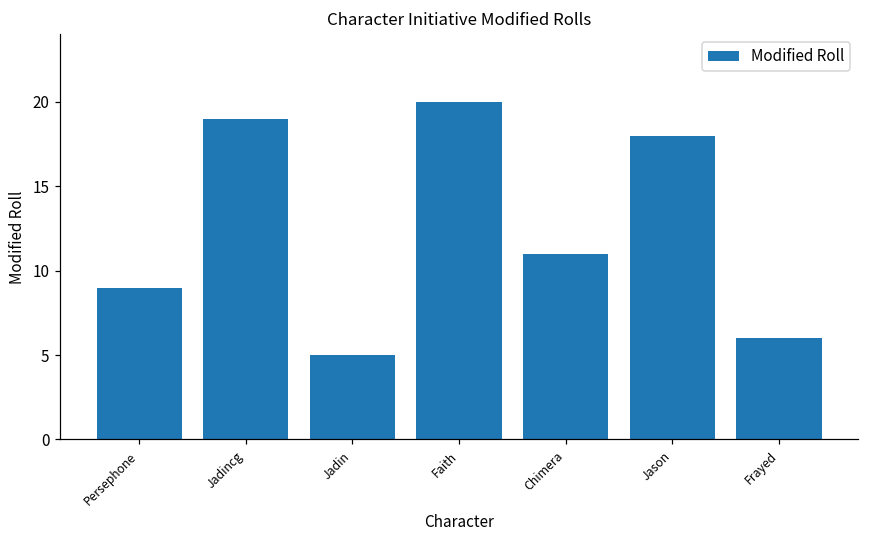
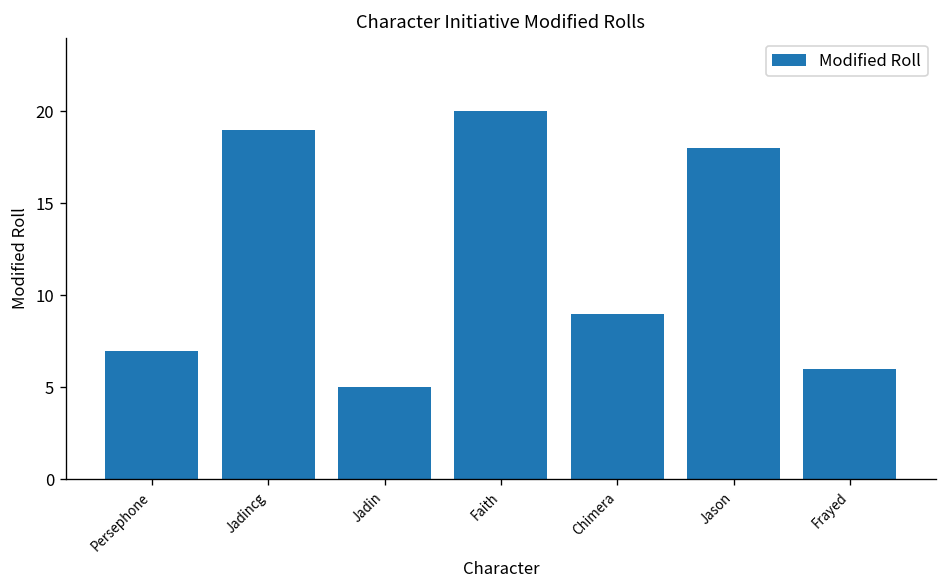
  {
-   "Persephone": 9,
+   "Persephone": 7,
    "Jadincg": 19,
    "Jadin": 5,
    "Faith": 20,
-   "Chimera": 11,
+   "Chimera": 9,
    "Jason": 18,
    "Frayed": 6
  }
